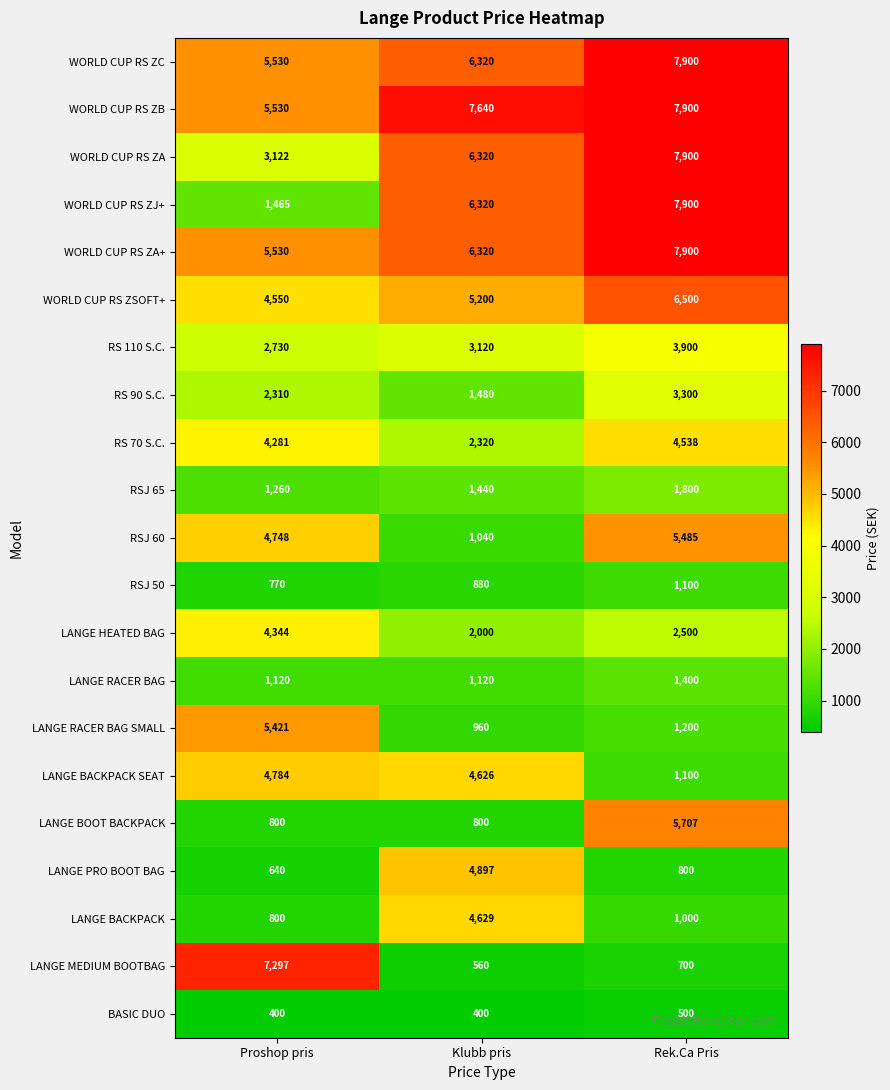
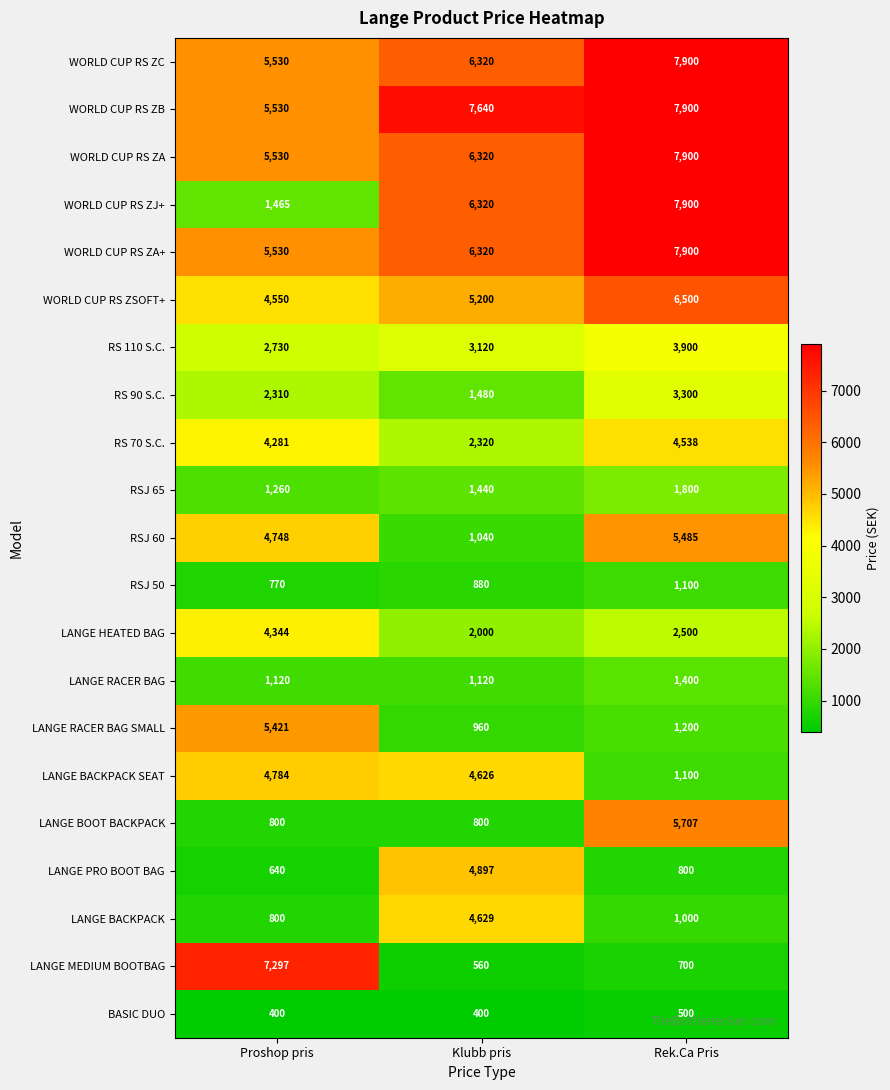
  {
    "WORLD CUP RS ZC": {
      "Proshop pris": "5,530",
      "Klubb pris": "6,320",
      "Rek.Ca Pris": "7,900"
    },
    "WORLD CUP RS ZB": {
      "Proshop pris": "5,530",
      "Klubb pris": "7,640",
      "Rek.Ca Pris": "7,900"
    },
    "WORLD CUP RS ZA": {
-     "Proshop pris": "3,122",
+     "Proshop pris": "5,530",
      "Klubb pris": "6,320",
      "Rek.Ca Pris": "7,900"
    },
    "WORLD CUP RS ZJ+": {
      "Proshop pris": "1,465",
      "Klubb pris": "6,320",
      "Rek.Ca Pris": "7,900"
    },
    "WORLD CUP RS ZA+": {
      "Proshop pris": "5,530",
      "Klubb pris": "6,320",
      "Rek.Ca Pris": "7,900"
    },
    "WORLD CUP RS ZSOFT+": {
      "Proshop pris": "4,550",
      "Klubb pris": "5,200",
      "Rek.Ca Pris": "6,500"
    },
    "RS 110 S.C.": {
      "Proshop pris": "2,730",
      "Klubb pris": "3,120",
      "Rek.Ca Pris": "3,900"
    },
    "RS 90 S.C.": {
      "Proshop pris": "2,310",
      "Klubb pris": "1,480",
      "Rek.Ca Pris": "3,300"
    },
    "RS 70 S.C.": {
      "Proshop pris": "4,281",
      "Klubb pris": "2,320",
      "Rek.Ca Pris": "4,538"
    },
    "RSJ 65": {
      "Proshop pris": "1,260",
      "Klubb pris": "1,440",
      "Rek.Ca Pris": "1,800"
    },
    "RSJ 60": {
      "Proshop pris": "4,748",
      "Klubb pris": "1,040",
      "Rek.Ca Pris": "5,485"
    },
    "RSJ 50": {
      "Proshop pris": "770",
      "Klubb pris": "880",
      "Rek.Ca Pris": "1,100"
    },
    "LANGE HEATED BAG": {
      "Proshop pris": "4,344",
      "Klubb pris": "2,000",
      "Rek.Ca Pris": "2,500"
    },
    "LANGE RACER BAG": {
      "Proshop pris": "1,120",
      "Klubb pris": "1,120",
      "Rek.Ca Pris": "1,400"
    },
    "LANGE RACER BAG SMALL": {
      "Proshop pris": "5,421",
      "Klubb pris": "960",
      "Rek.Ca Pris": "1,200"
    },
    "LANGE BACKPACK SEAT": {
      "Proshop pris": "4,784",
      "Klubb pris": "4,626",
      "Rek.Ca Pris": "1,100"
    },
    "LANGE BOOT BACKPACK": {
      "Proshop pris": "800",
      "Klubb pris": "800",
      "Rek.Ca Pris": "5,707"
    },
    "LANGE PRO BOOT BAG": {
      "Proshop pris": "640",
      "Klubb pris": "4,897",
      "Rek.Ca Pris": "800"
    },
    "LANGE BACKPACK": {
      "Proshop pris": "800",
      "Klubb pris": "4,629",
      "Rek.Ca Pris": "1,000"
    },
    "LANGE MEDIUM BOOTBAG": {
      "Proshop pris": "7,297",
      "Klubb pris": "560",
      "Rek.Ca Pris": "700"
    },
    "BASIC DUO": {
      "Proshop pris": "400",
      "Klubb pris": "400"
    }
  }
